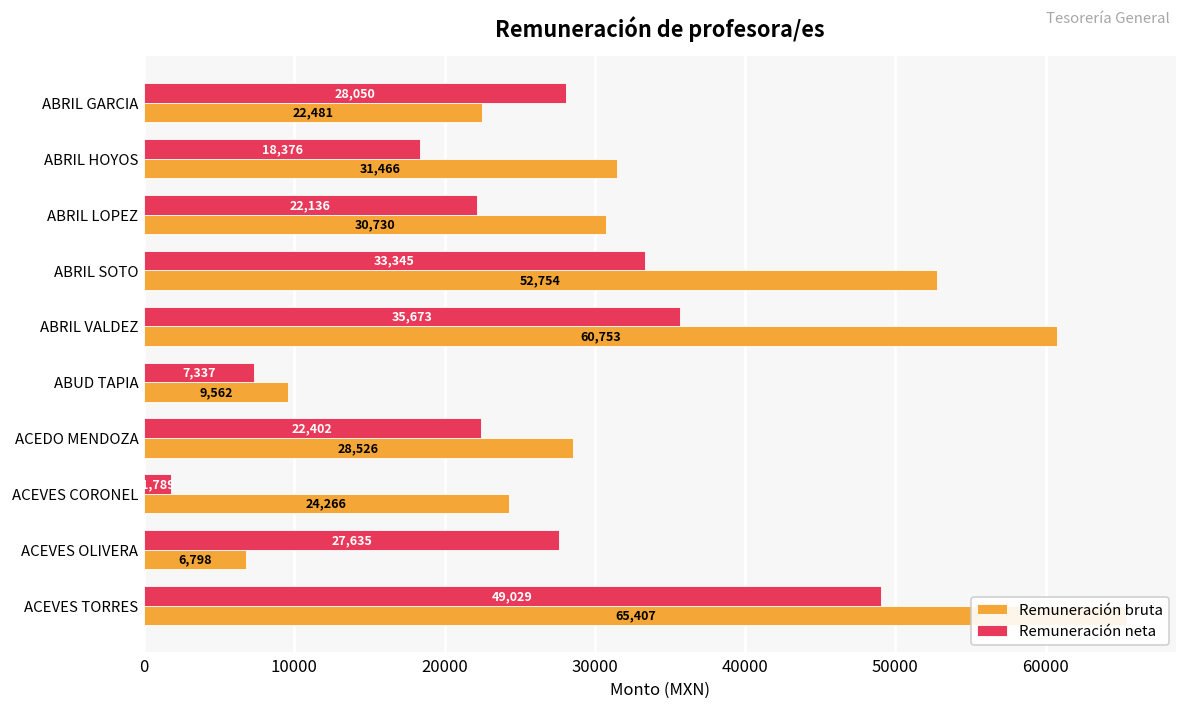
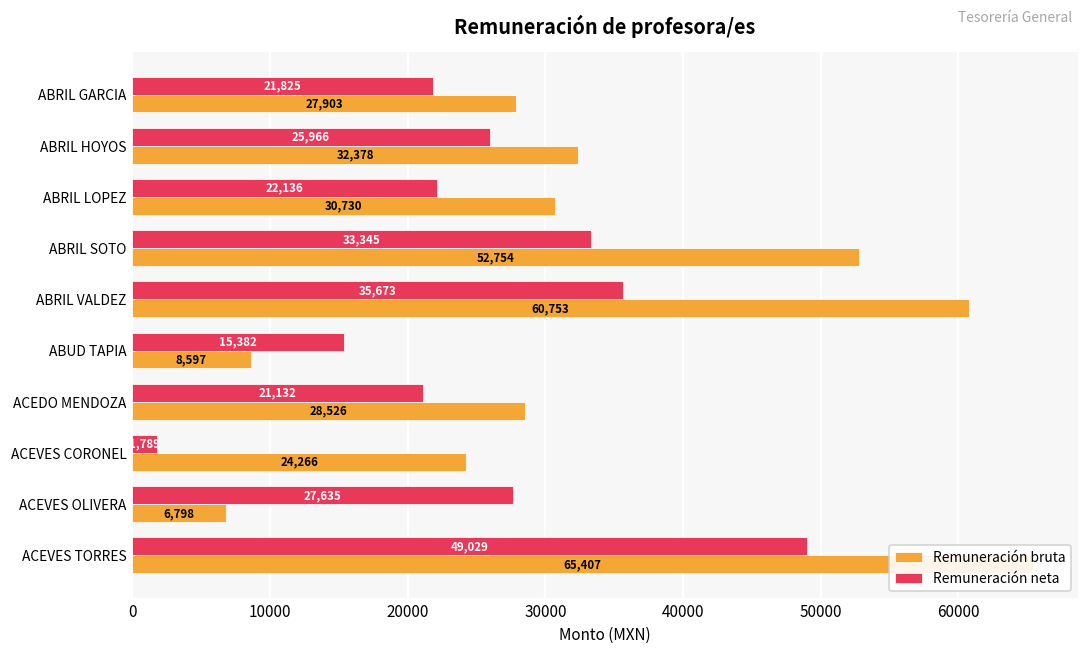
  {
    "Remuneración bruta": {
-     "ABRIL GARCIA": "22,481",
-     "ABRIL HOYOS": "31,466",
+     "ABRIL GARCIA": "27,903",
+     "ABRIL HOYOS": "32,378",
      "ABRIL LOPEZ": "30,730",
      "ABRIL SOTO": "52,754",
      "ABRIL VALDEZ": "60,753",
-     "ABUD TAPIA": "9,562",
+     "ABUD TAPIA": "8,597",
      "ACEDO MENDOZA": "28,526",
      "ACEVES CORONEL": "24,266",
      "ACEVES OLIVERA": "6,798"
    },
    "Remuneración neta": {
-     "ABRIL GARCIA": "28,050",
-     "ABRIL HOYOS": "18,376",
+     "ABRIL GARCIA": "21,825",
+     "ABRIL HOYOS": "25,966",
      "ABRIL LOPEZ": "22,136",
      "ABRIL SOTO": "33,345",
      "ABRIL VALDEZ": "35,673",
-     "ABUD TAPIA": "7,337",
-     "ACEDO MENDOZA": "22,402",
+     "ABUD TAPIA": "15,382",
+     "ACEDO MENDOZA": "21,132",
      "ACEVES CORONEL": "1,789",
      "ACEVES OLIVERA": "27,635",
      "ACEVES TORRES": "49,029"
    }
  }
